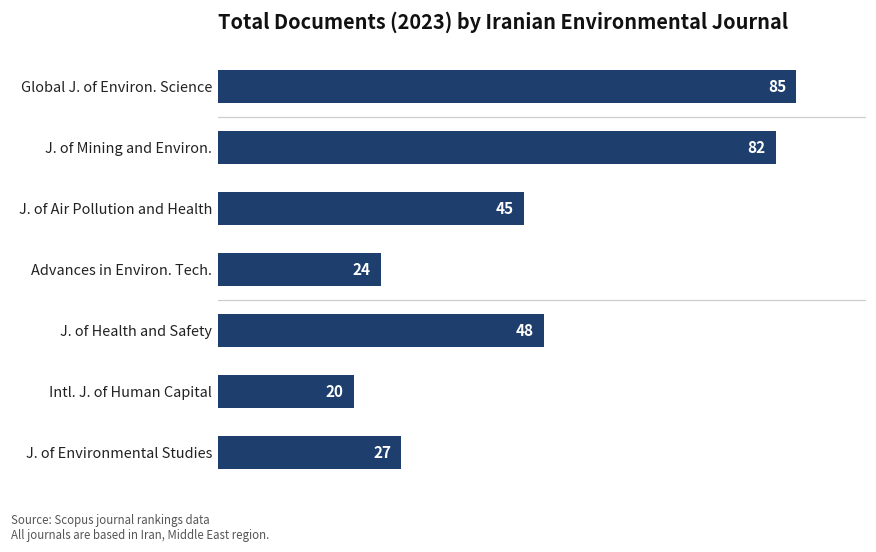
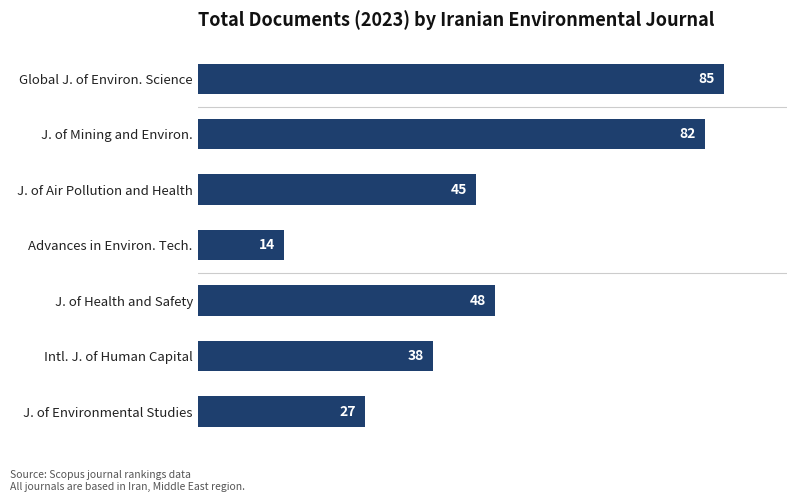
  {
    "Global J. of Environ. Science": 85,
    "J. of Mining and Environ.": 82,
    "J. of Air Pollution and Health": 45,
-   "Advances in Environ. Tech.": 24,
+   "Advances in Environ. Tech.": 14,
    "J. of Health and Safety": 48,
-   "Intl. J. of Human Capital": 20,
+   "Intl. J. of Human Capital": 38,
    "J. of Environmental Studies": 27
  }
